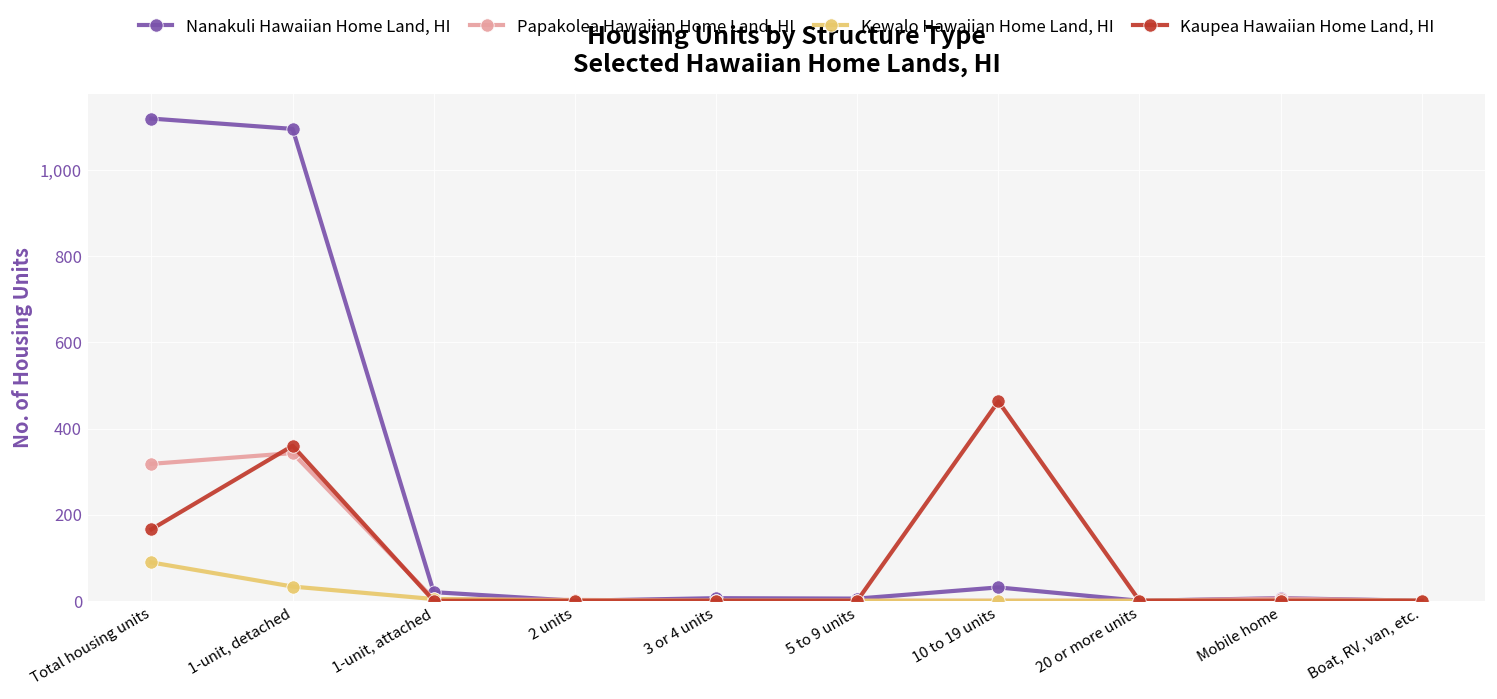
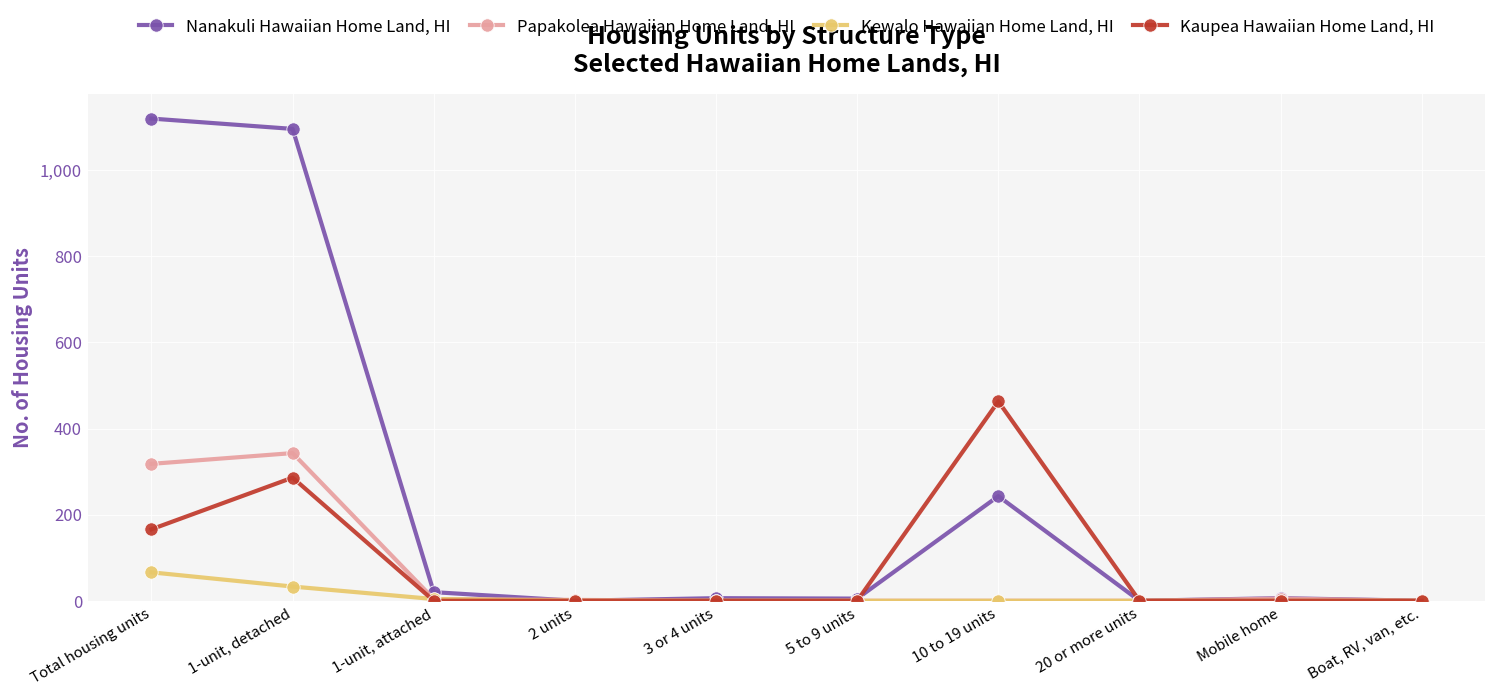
  {
    "Nanakuli Hawaiian Home Land, HI": {
      "Total housing units": "1,120",
      "1-unit, detached": "1,100",
      "1-unit, attached": "20",
-     "10 to 19 units": "30"
+     "10 to 19 units": "240"
    },
    "Papakolea Hawaiian Home Land, HI": {
      "Total housing units": "320",
      "1-unit, detached": "340"
    },
    "Kewalo Hawaiian Home Land, HI": {
-     "Total housing units": "90",
+     "Total housing units": "70",
      "1-unit, detached": "30"
    },
    "Kaupea Hawaiian Home Land, HI": {
      "Total housing units": "170",
-     "1-unit, detached": "360",
+     "1-unit, detached": "290",
      "10 to 19 units": "460"
    }
  }
